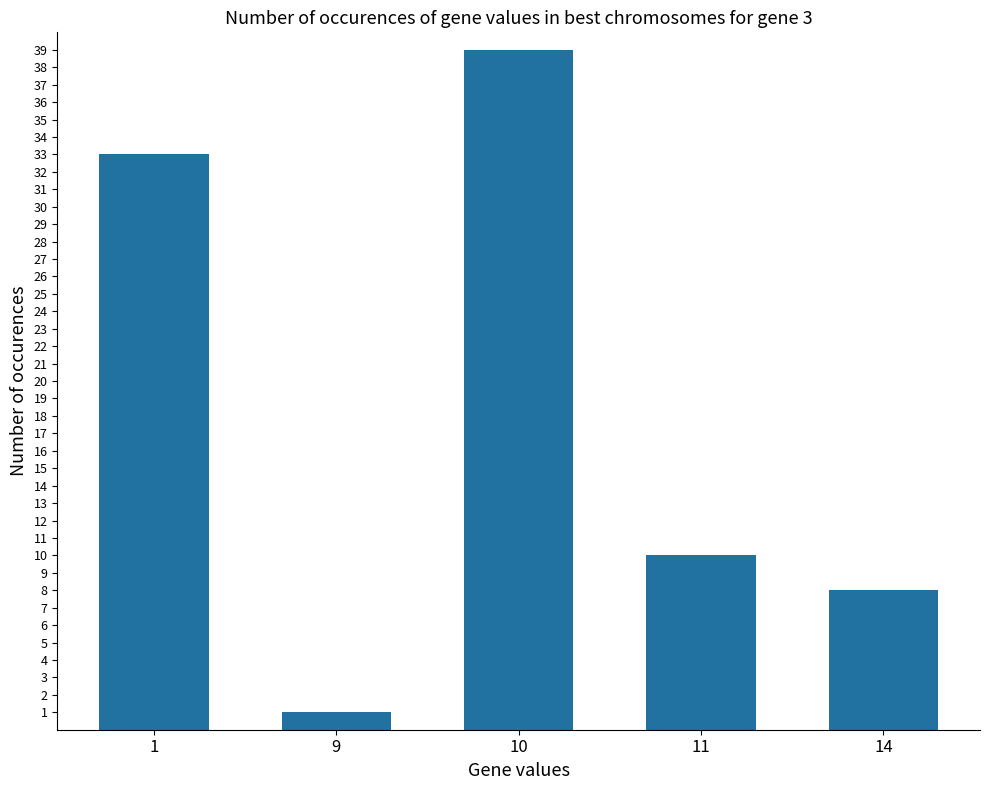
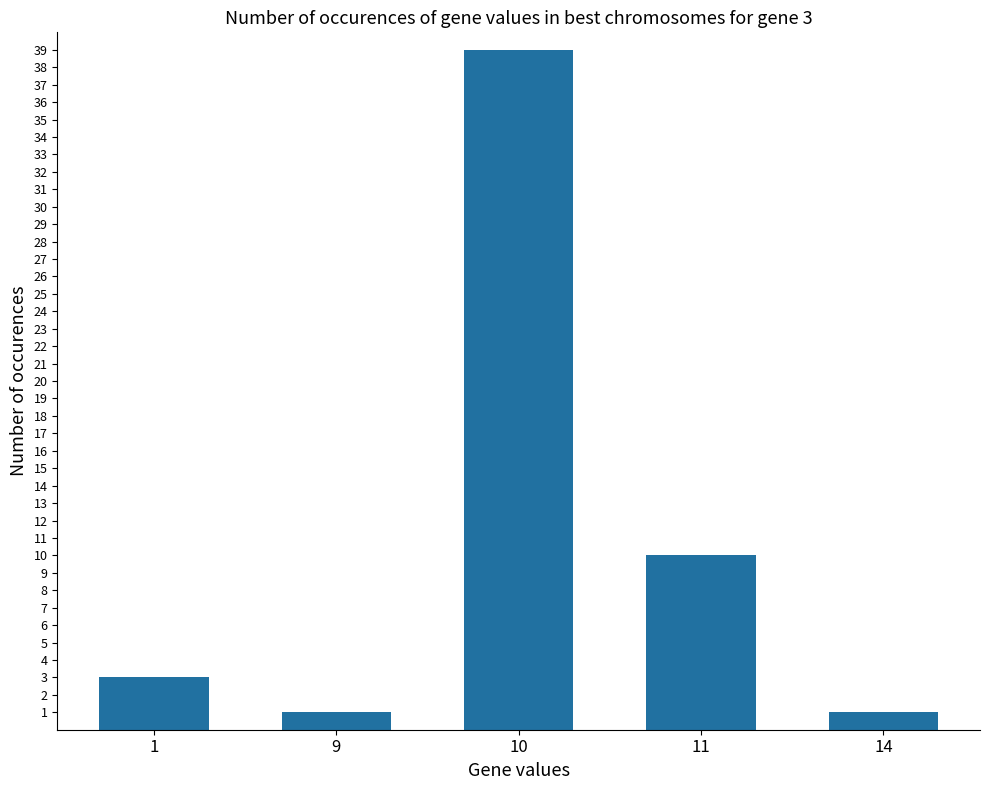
  {
-   "1": 33,
+   "1": 3,
    "9": 1,
    "10": 39,
    "11": 10,
-   "14": 8
+   "14": 1
  }
